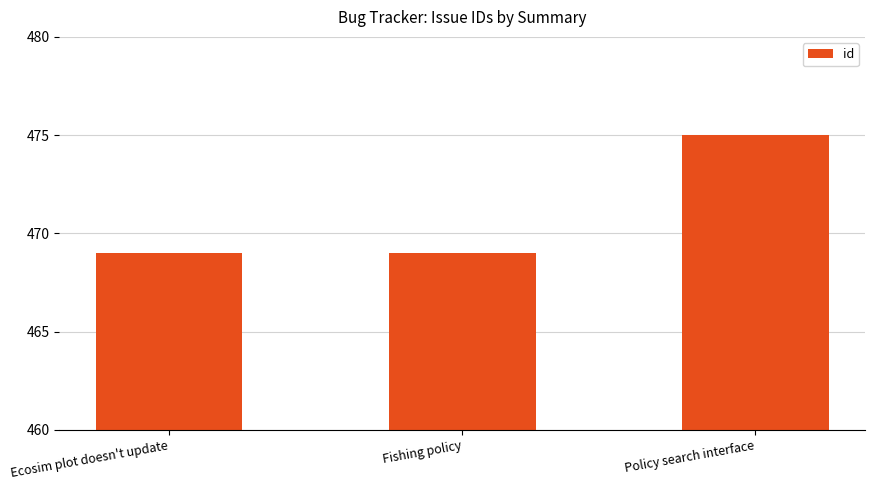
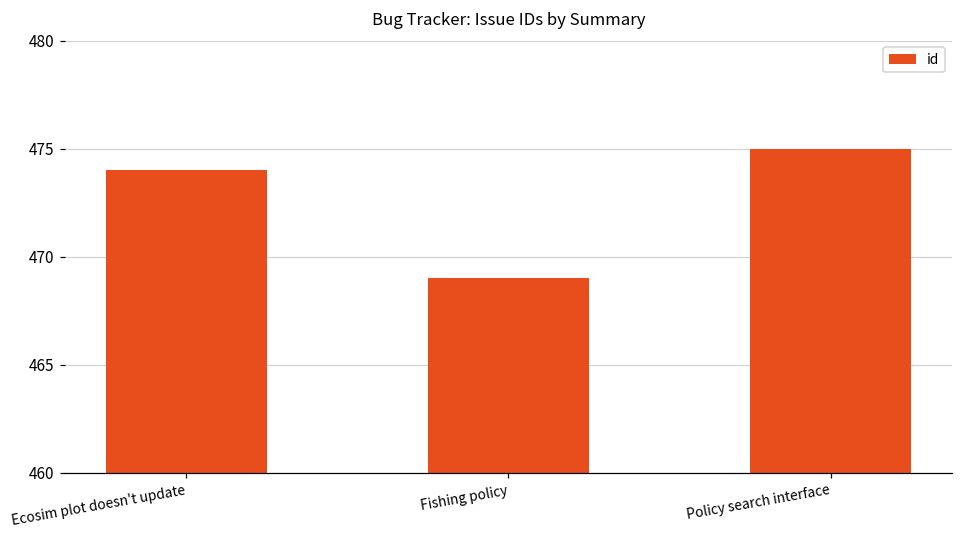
  {
-   "Ecosim plot doesn't update": 469,
+   "Ecosim plot doesn't update": 474,
    "Fishing policy": 469,
    "Policy search interface": 475
  }
